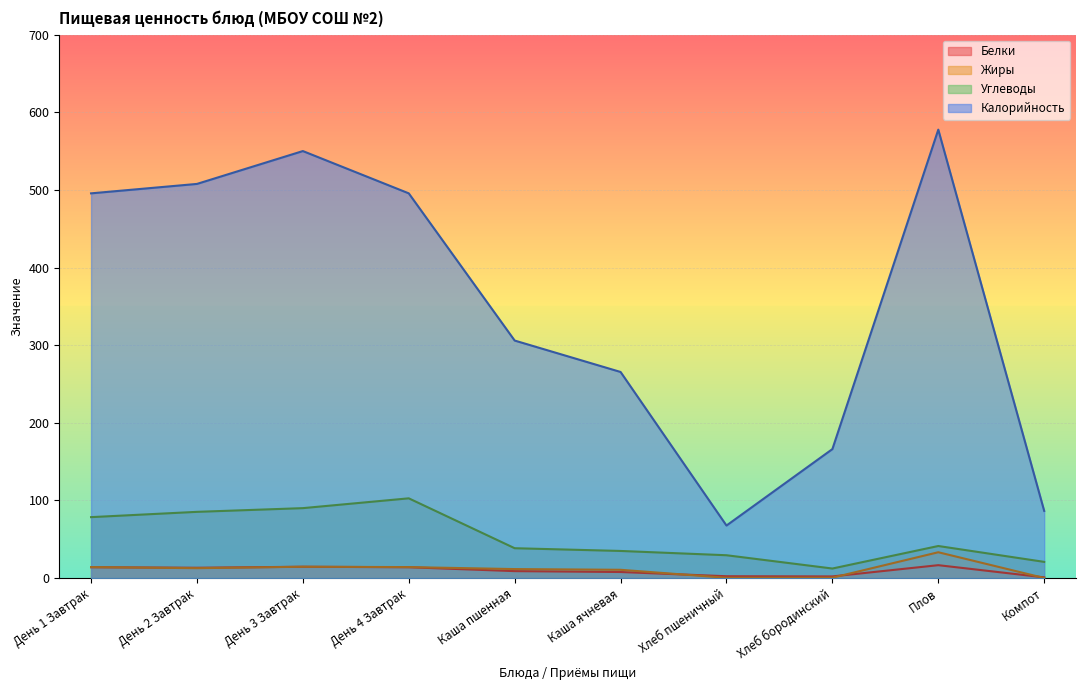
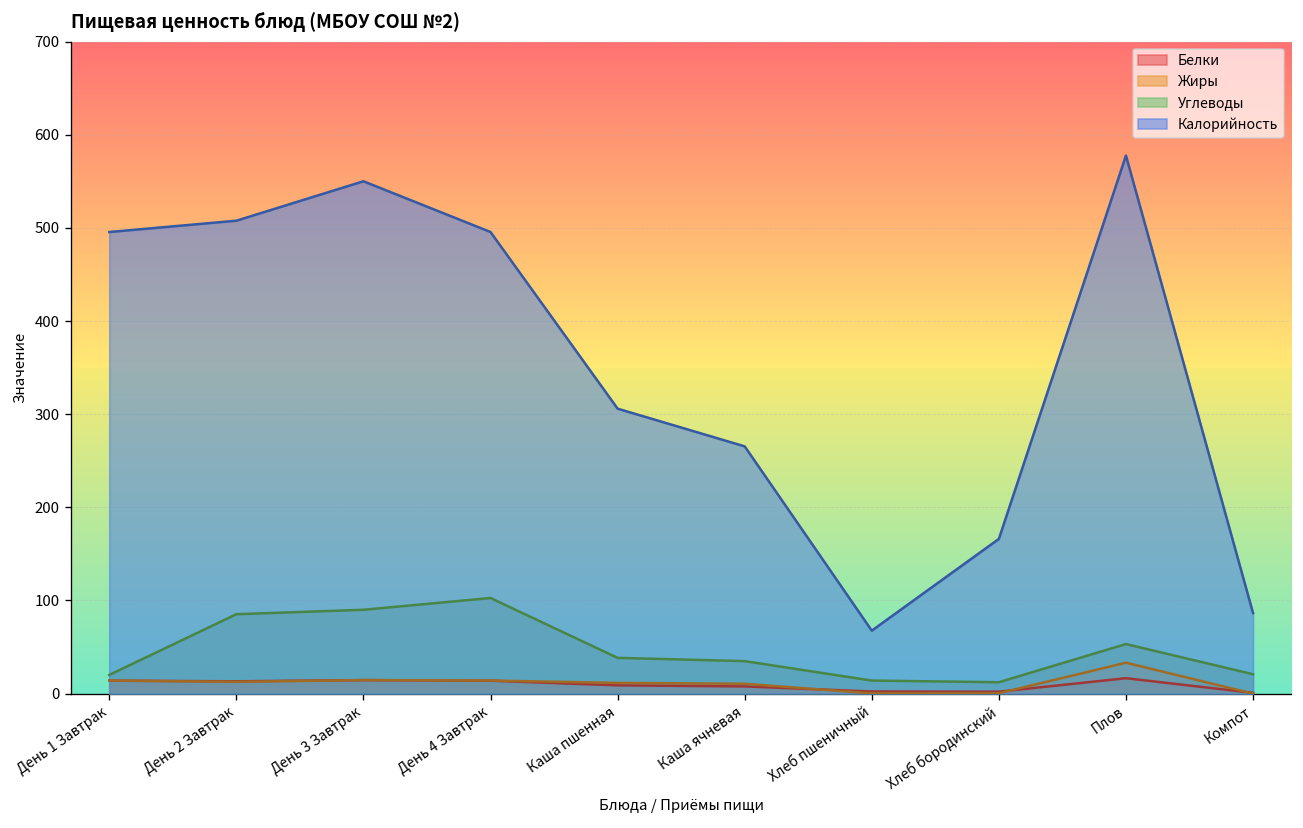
  {
    "Белки": {
      "Плов": 20
    },
    "Жиры": {
      "Плов": 30
    },
    "Углеводы": {
-     "День 1 Завтрак": 80,
+     "День 1 Завтрак": 20,
      "День 2 Завтрак": 90,
      "День 3 Завтрак": 90,
      "День 4 Завтрак": 100,
      "Каша пшенная": 40,
      "Каша ячневая": 30,
-     "Хлеб пшеничный": 30,
+     "Хлеб пшеничный": 10,
      "Хлеб бородинский": 10,
-     "Плов": 40,
+     "Плов": 50,
      "Компот": 20
    },
    "Калорийность": {
      "День 1 Завтрак": 500,
      "День 2 Завтрак": 510,
      "День 3 Завтрак": 550,
      "День 4 Завтрак": 500,
      "Каша пшенная": 310,
      "Каша ячневая": 270,
      "Хлеб пшеничный": 70,
      "Хлеб бородинский": 170,
      "Плов": 580,
      "Компот": 90
    }
  }
